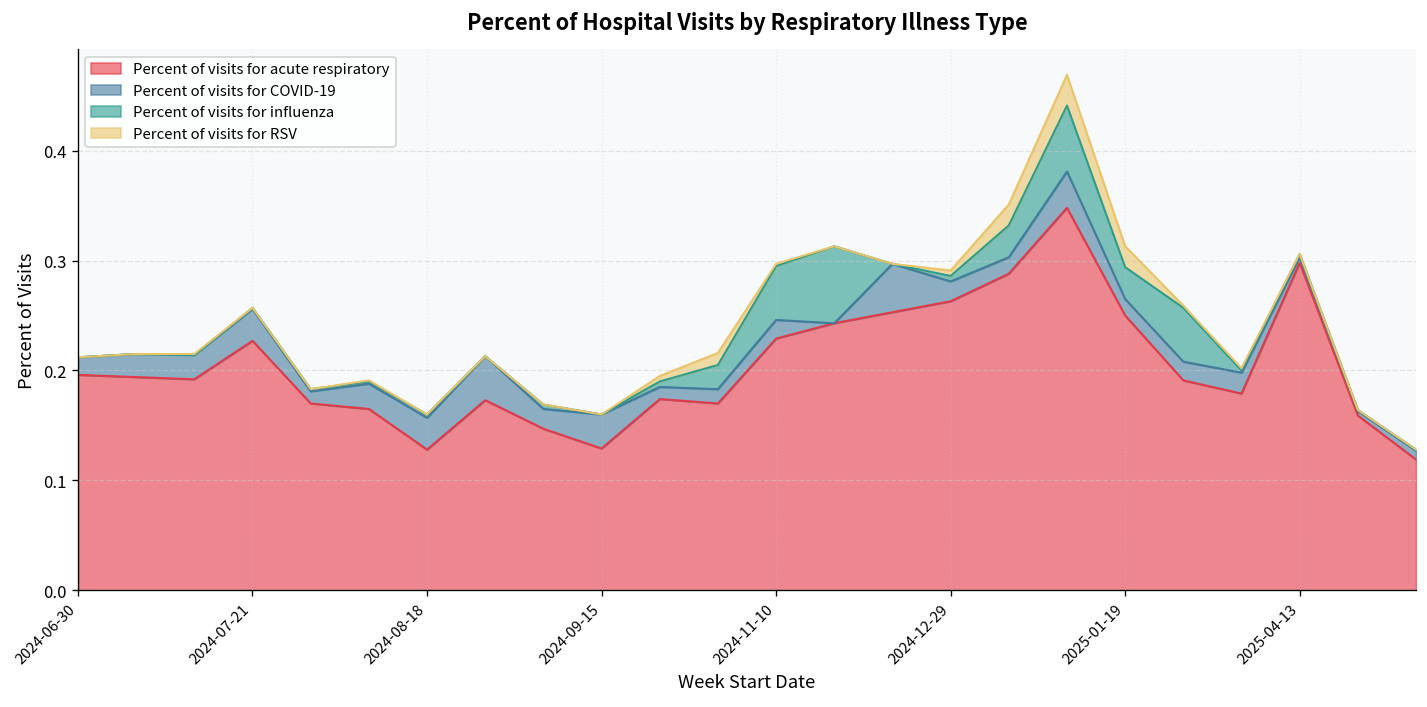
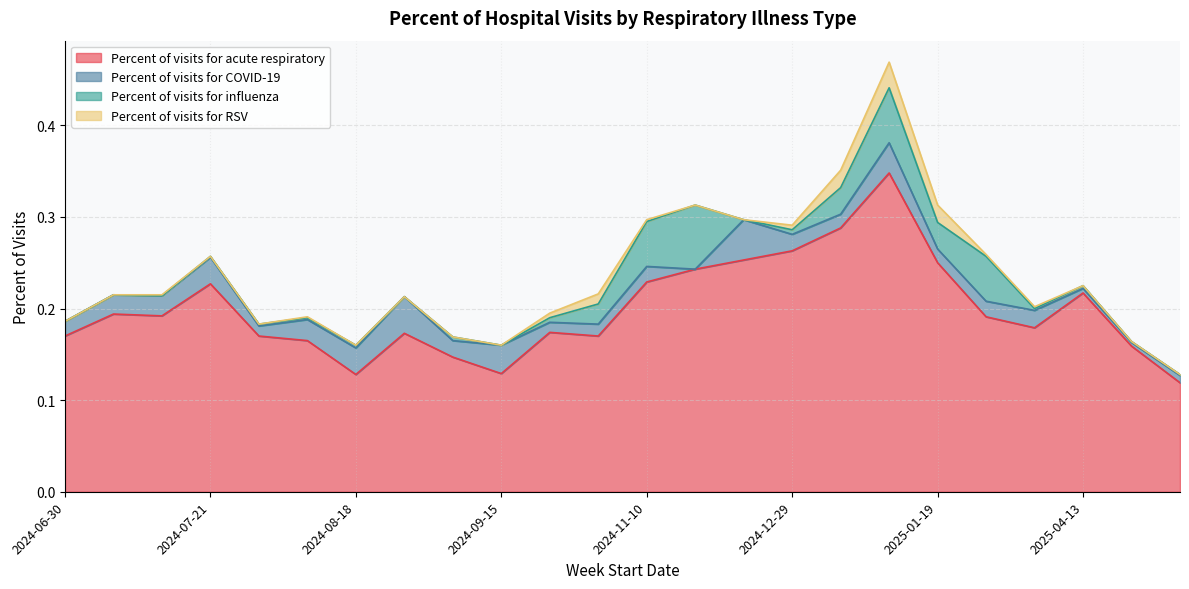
  {
    "Percent of visits for acute respiratory": {
-     "2024-06-30": 0.20,
+     "2024-06-30": 0.17,
      "2024-07-21": 0.23,
      "2024-08-18": 0.13,
      "2024-09-15": 0.13,
      "2024-11-10": 0.23,
      "2024-12-29": 0.26,
      "2025-01-19": 0.25,
-     "2025-04-13": 0.30
+     "2025-04-13": 0.22
    },
    "Percent of visits for RSV": {
      "2024-12-29": 0.01,
      "2025-01-19": 0.02
    }
  }
